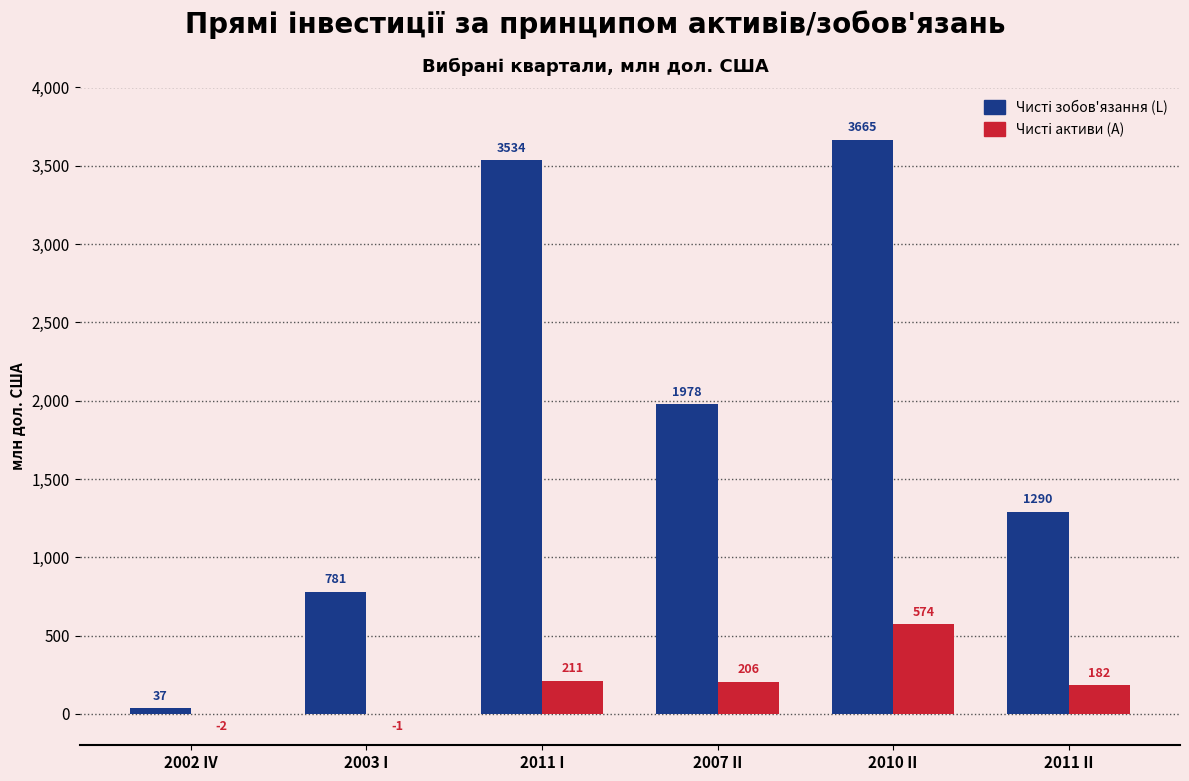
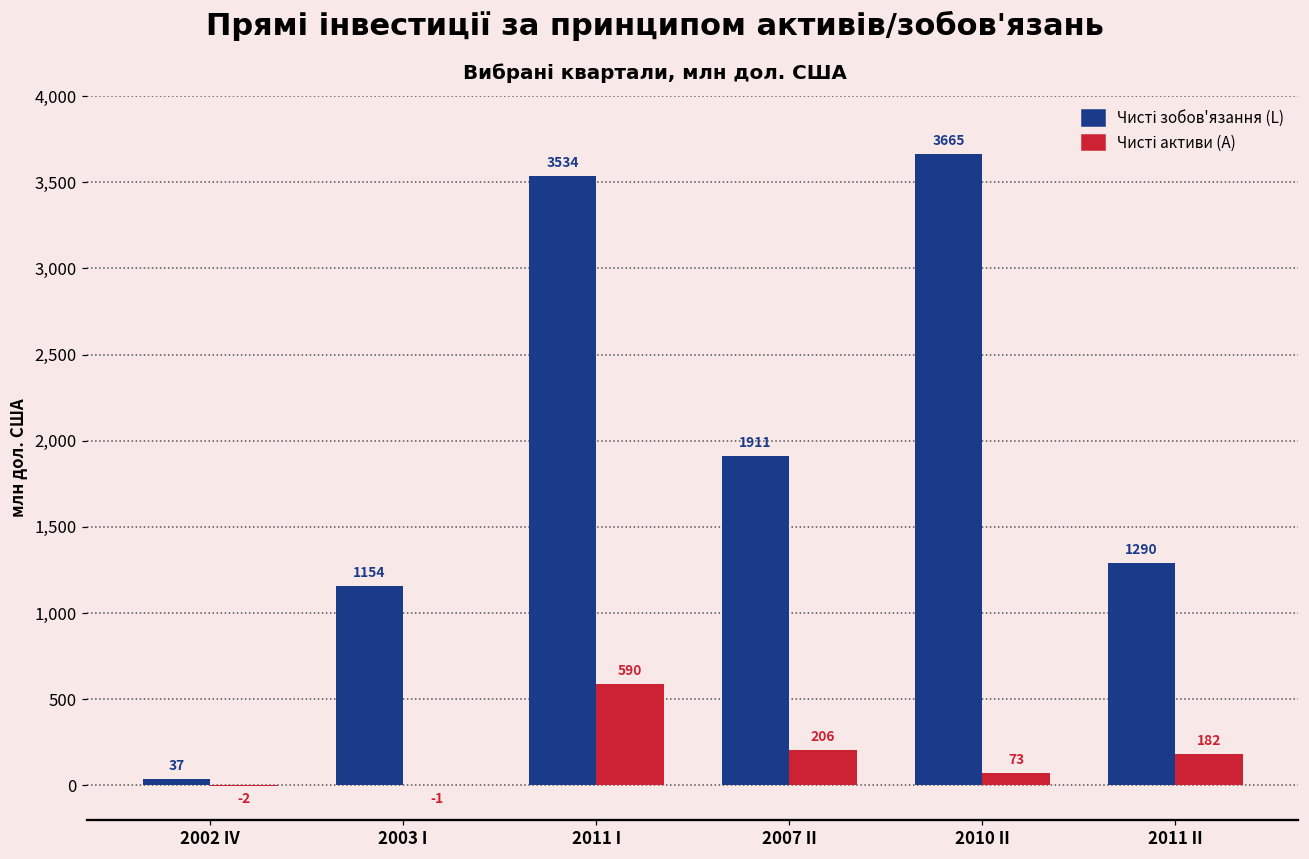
  {
    "Чисті зобов'язання (L)": {
      "2002 IV": 37,
-     "2003 I": 781,
+     "2003 I": 1154,
      "2011 I": 3534,
-     "2007 II": 1978,
+     "2007 II": 1911,
      "2010 II": 3665,
      "2011 II": 1290
    },
    "Чисті активи (A)": {
      "2002 IV": -2,
      "2003 I": -1,
-     "2011 I": 211,
+     "2011 I": 590,
      "2007 II": 206,
-     "2010 II": 574,
+     "2010 II": 73,
      "2011 II": 182
    }
  }
